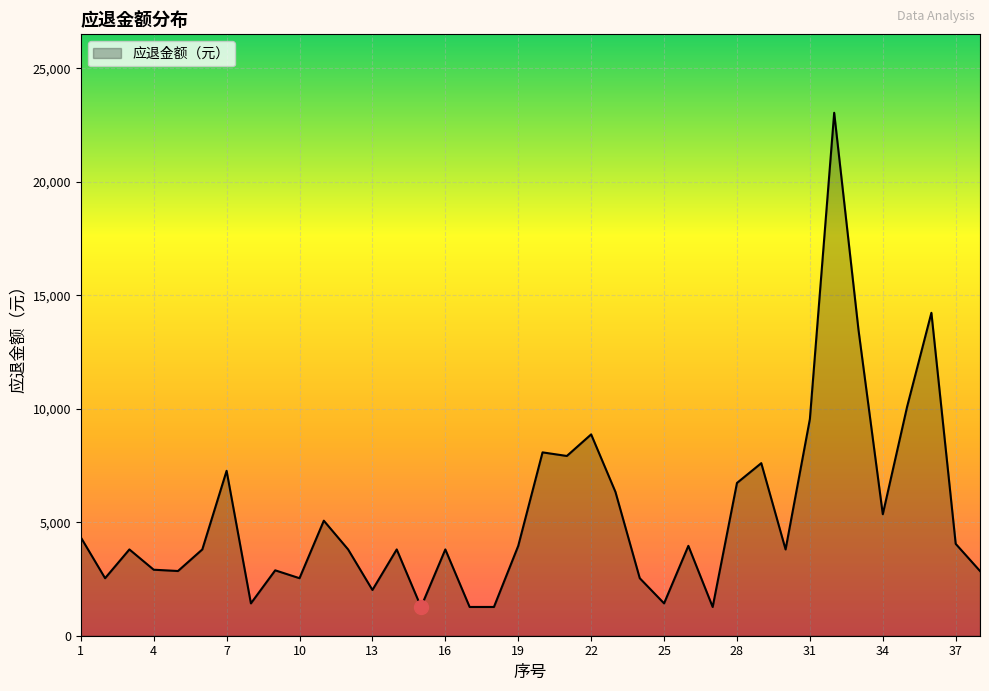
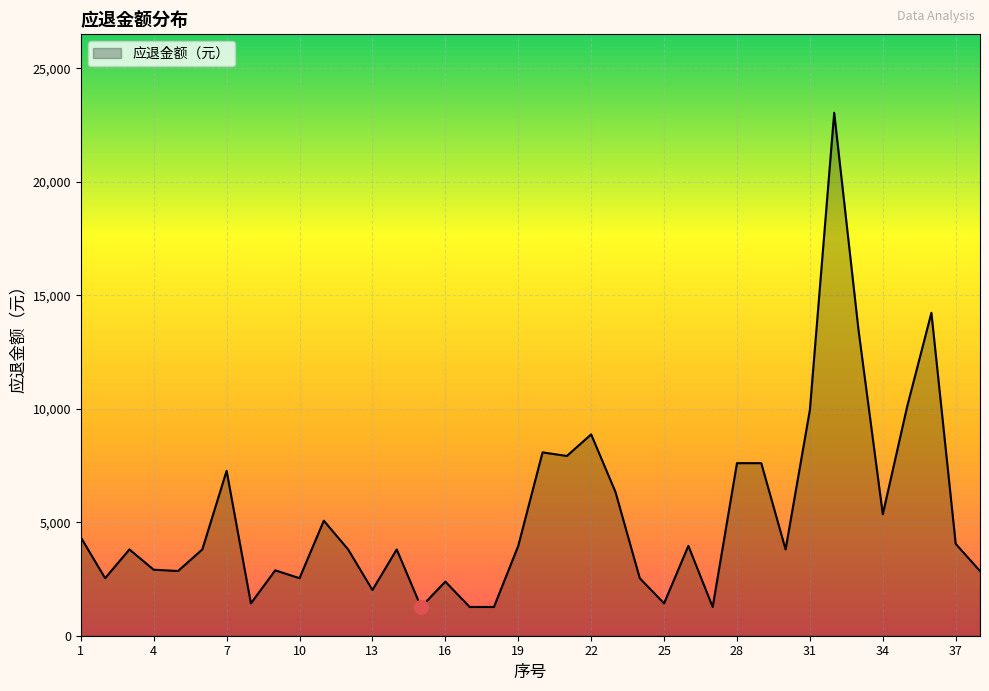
  {
    "应退金额（元）": {
      "1": "4,300",
      "4": "2,900",
      "7": "7,300",
      "10": "2,500",
      "13": "2,000",
-     "16": "3,800",
+     "16": "2,400",
      "19": "4,000",
      "22": "8,900",
      "25": "1,400",
-     "28": "6,700",
-     "31": "9,500",
+     "28": "7,600",
+     "31": "10,000",
      "34": "5,400",
      "37": "4,000"
    }
  }
